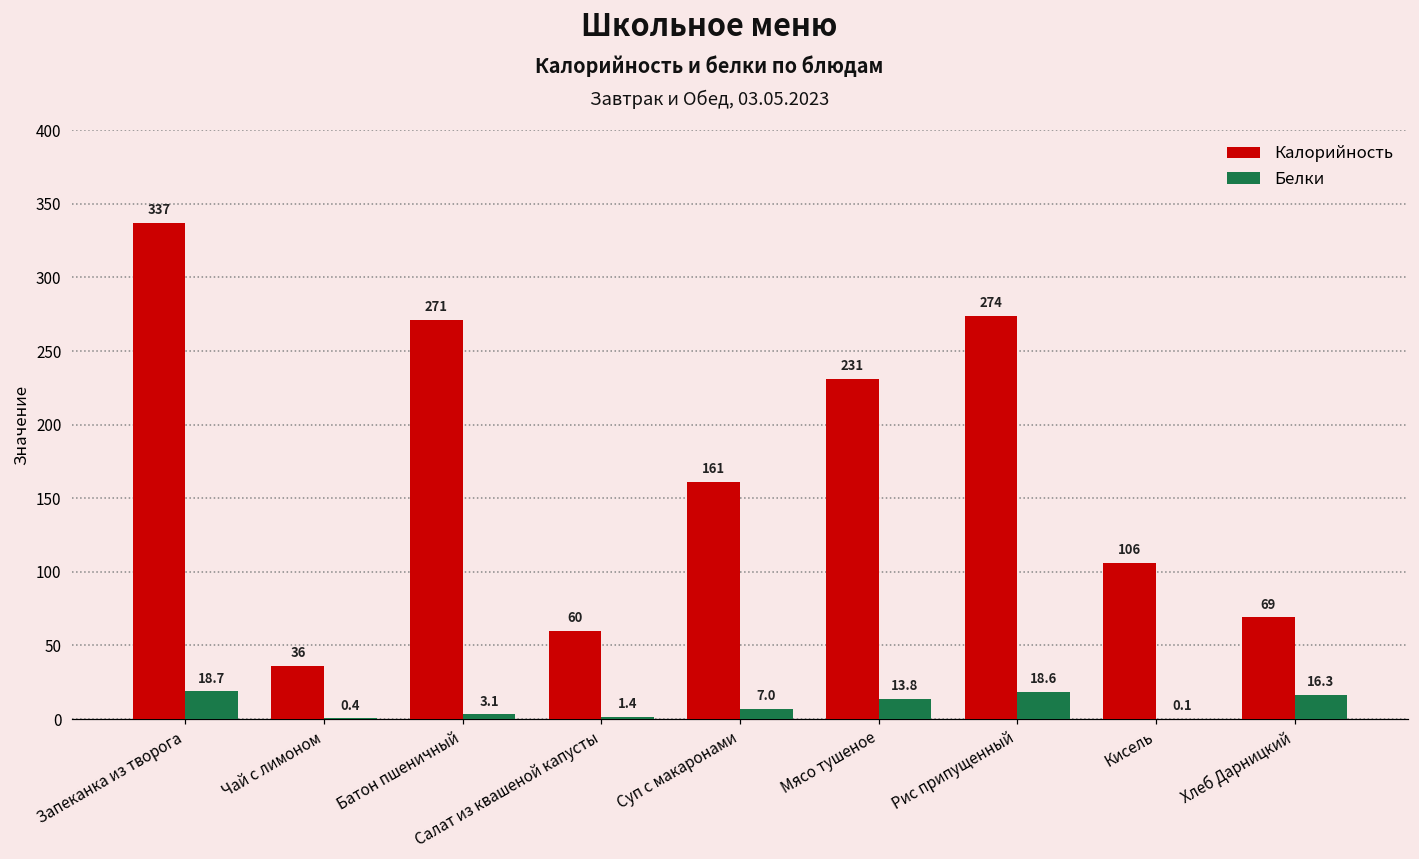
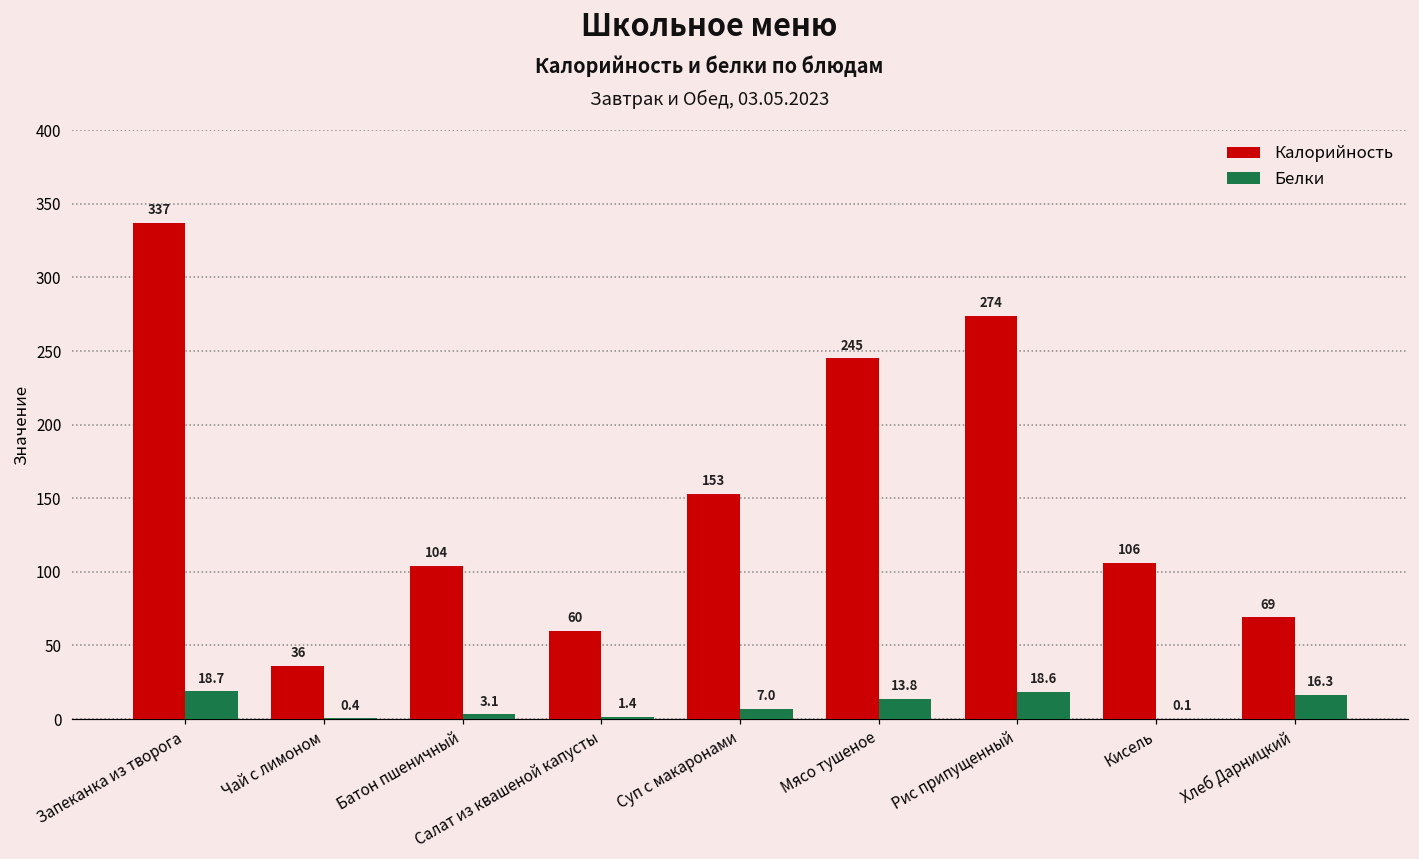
  {
    "Калорийность": {
      "Запеканка из творога": 337,
      "Чай с лимоном": 36,
-     "Батон пшеничный": 271,
+     "Батон пшеничный": 104,
      "Салат из квашеной капусты": 60,
-     "Суп с макаронами": 161,
-     "Мясо тушеное": 231,
+     "Суп с макаронами": 153,
+     "Мясо тушеное": 245,
      "Рис припущенный": 274,
      "Кисель": 106,
      "Хлеб Дарницкий": 69
    },
    "Белки": {
      "Запеканка из творога": 18.7,
      "Чай с лимоном": 0.4,
      "Батон пшеничный": 3.1,
      "Салат из квашеной капусты": 1.4,
      "Суп с макаронами": 7.0,
      "Мясо тушеное": 13.8,
      "Рис припущенный": 18.6,
      "Кисель": 0.1,
      "Хлеб Дарницкий": 16.3
    }
  }
